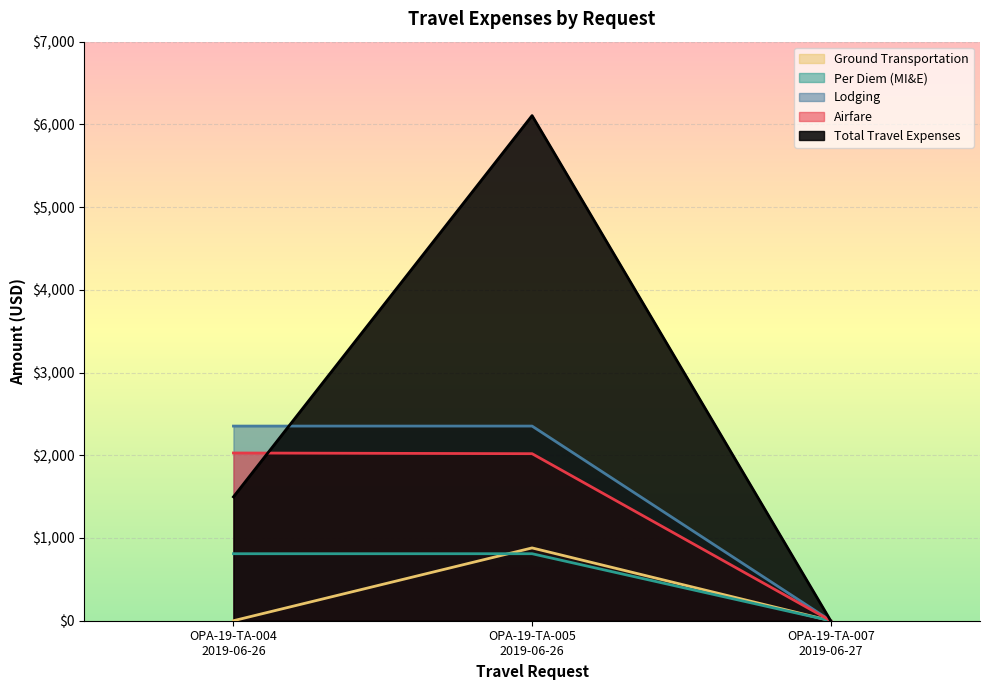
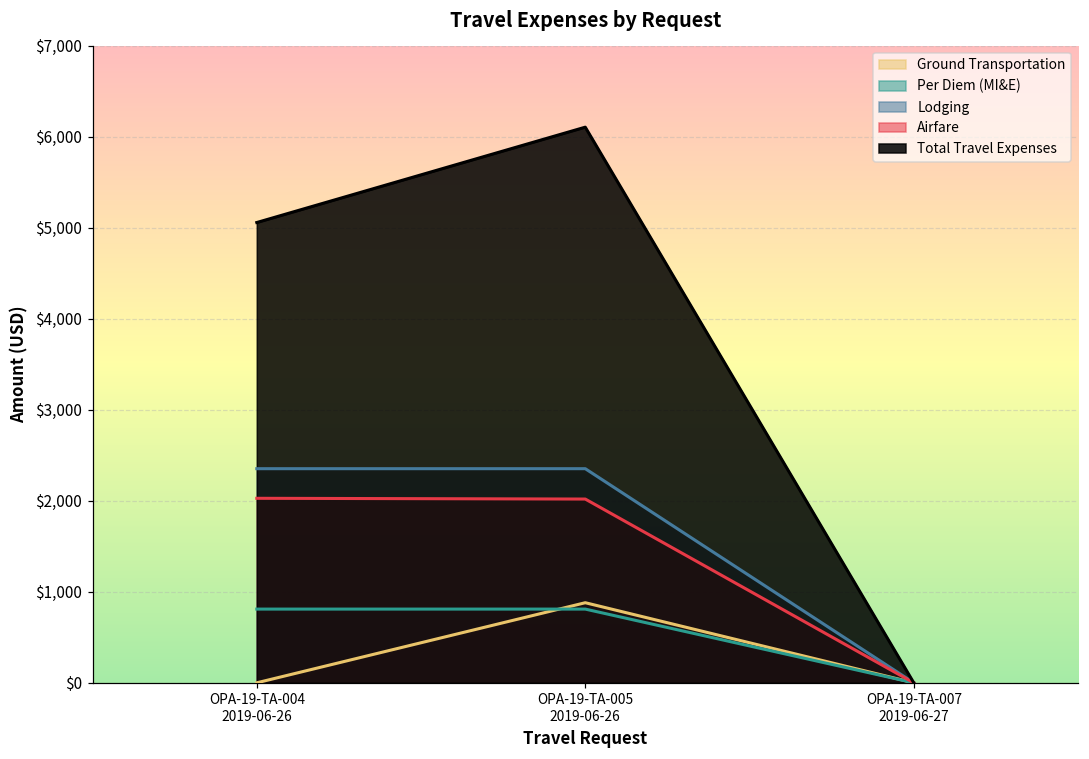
  {
    "Ground Transportation": {
      "OPA-19-TA-004 2019-06-26": "$0",
      "OPA-19-TA-005 2019-06-26": "$900"
    },
    "Airfare": {
      "OPA-19-TA-004 2019-06-26": "$2,000",
      "OPA-19-TA-005 2019-06-26": "$2,000"
    },
    "Total Travel Expenses": {
-     "OPA-19-TA-004 2019-06-26": "$1,500",
+     "OPA-19-TA-004 2019-06-26": "$5,100",
      "OPA-19-TA-005 2019-06-26": "$6,100"
    }
  }
